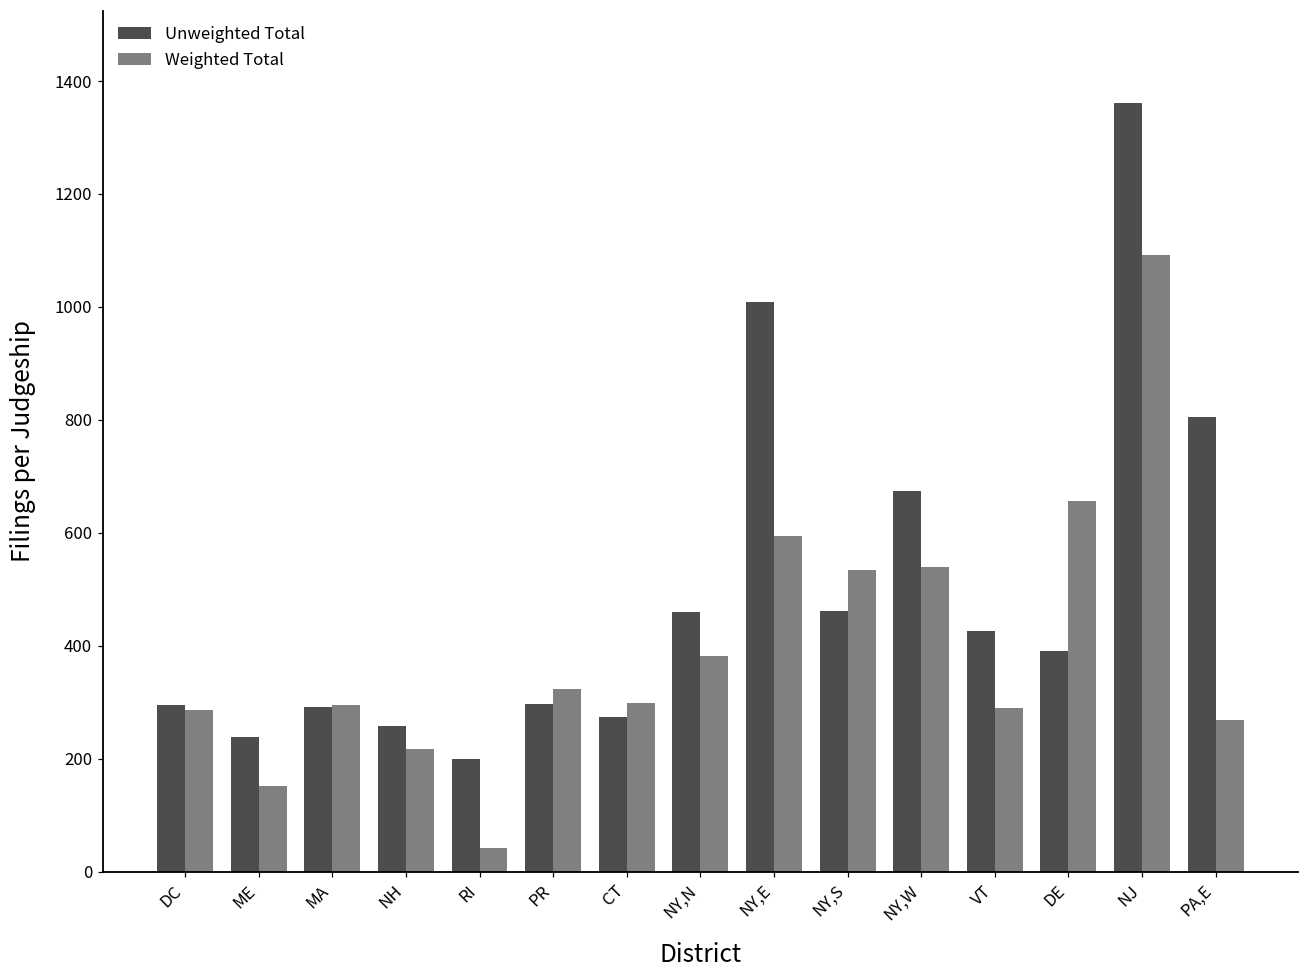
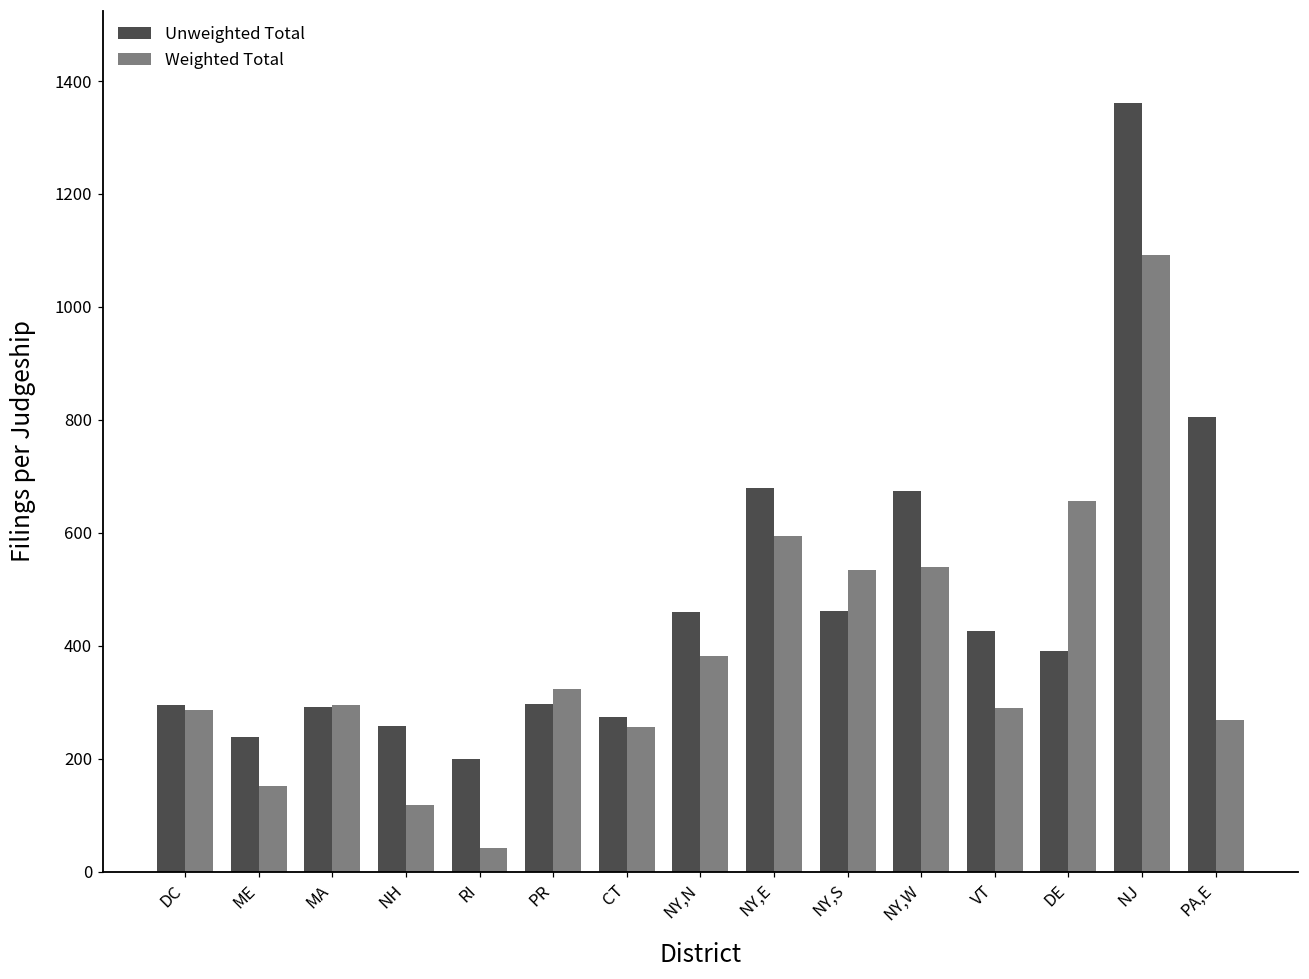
  {
    "Unweighted Total": {
      "DC": 300,
      "ME": 240,
      "MA": 290,
      "NH": 260,
      "RI": 200,
      "PR": 300,
      "CT": 270,
      "NY,N": 460,
-     "NY,E": 1010,
+     "NY,E": 680,
      "NY,S": 460,
      "NY,W": 680,
      "VT": 430,
      "DE": 390,
      "NJ": 1360,
      "PA,E": 800
    },
    "Weighted Total": {
      "DC": 290,
      "ME": 150,
      "MA": 300,
-     "NH": 220,
+     "NH": 120,
      "RI": 40,
      "PR": 320,
-     "CT": 300,
+     "CT": 260,
      "NY,N": 380,
      "NY,E": 590,
      "NY,S": 530,
      "NY,W": 540,
      "VT": 290,
      "DE": 660,
      "NJ": 1090,
      "PA,E": 270
    }
  }
